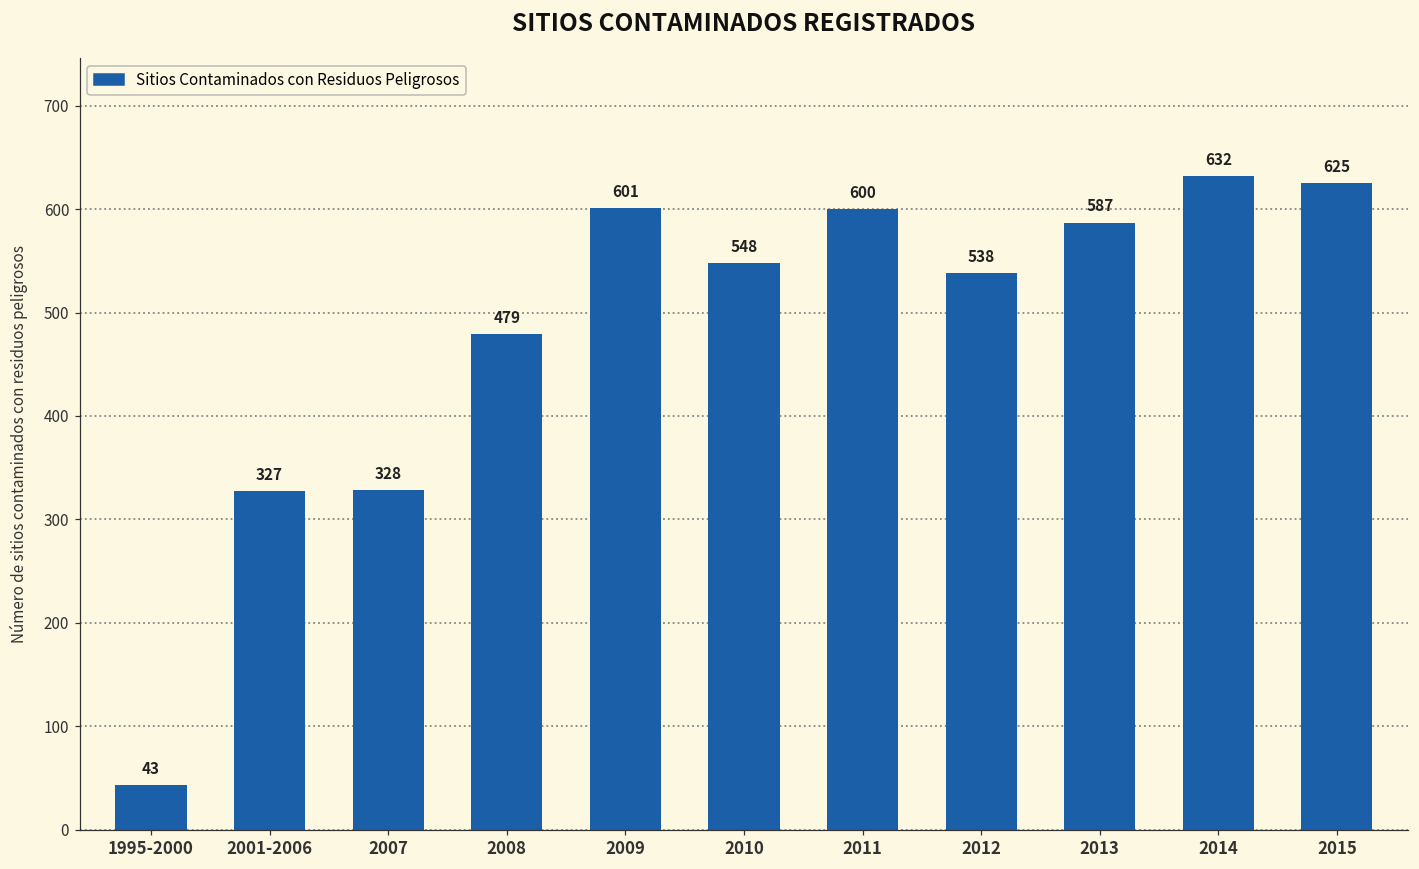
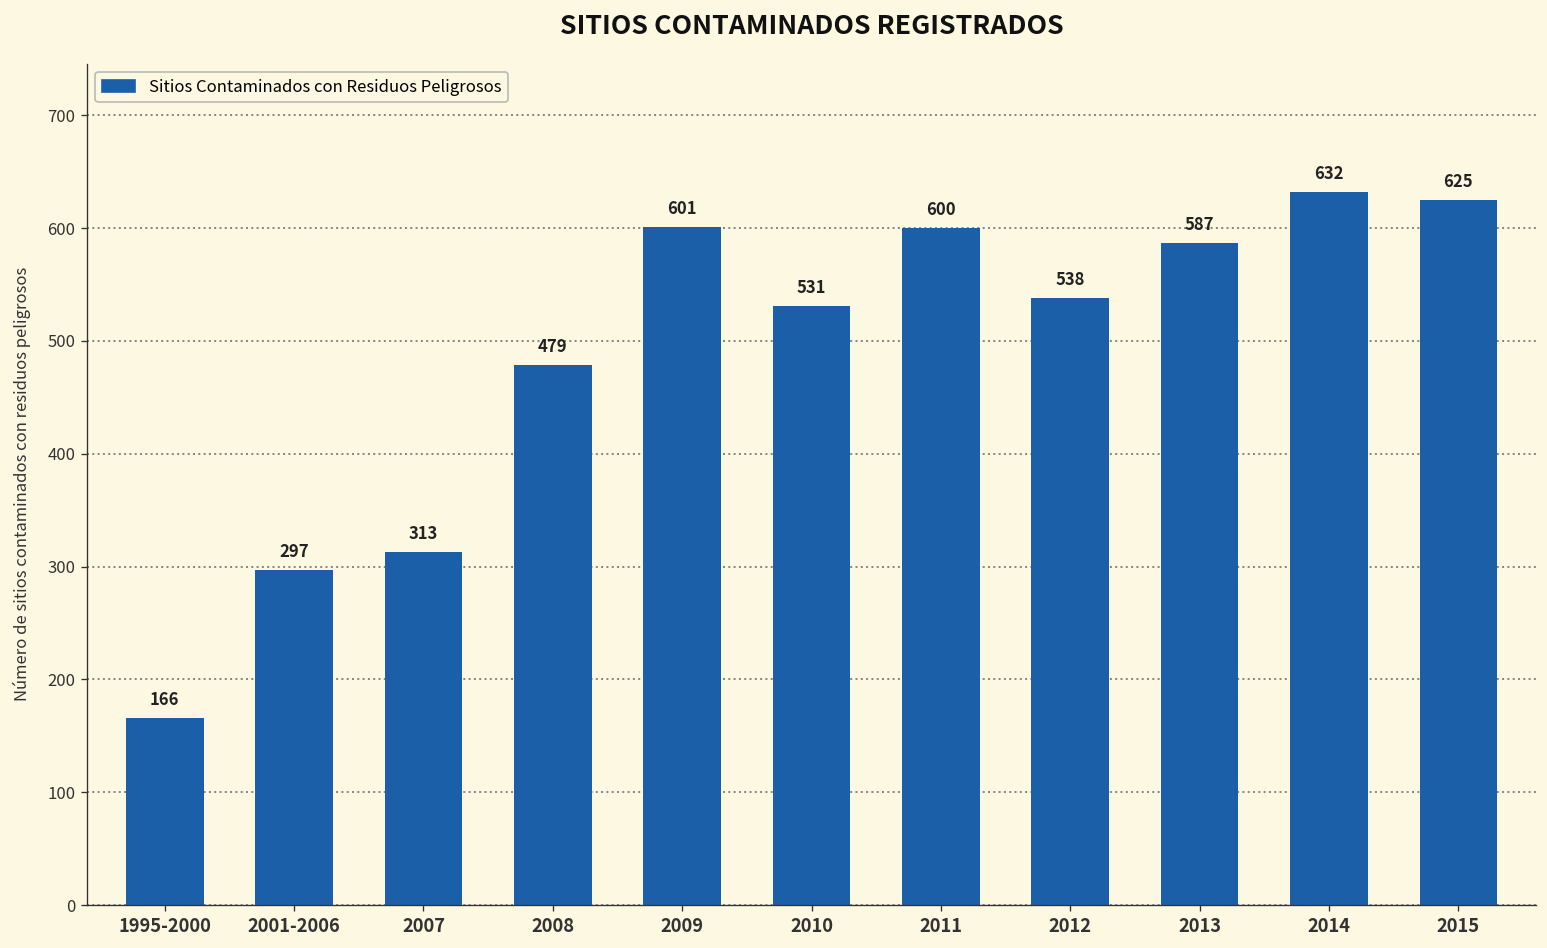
  {
-   "1995-2000": 43,
-   "2001-2006": 327,
-   "2007": 328,
+   "1995-2000": 166,
+   "2001-2006": 297,
+   "2007": 313,
    "2008": 479,
    "2009": 601,
-   "2010": 548,
+   "2010": 531,
    "2011": 600,
    "2012": 538,
    "2013": 587,
    "2014": 632,
    "2015": 625
  }
